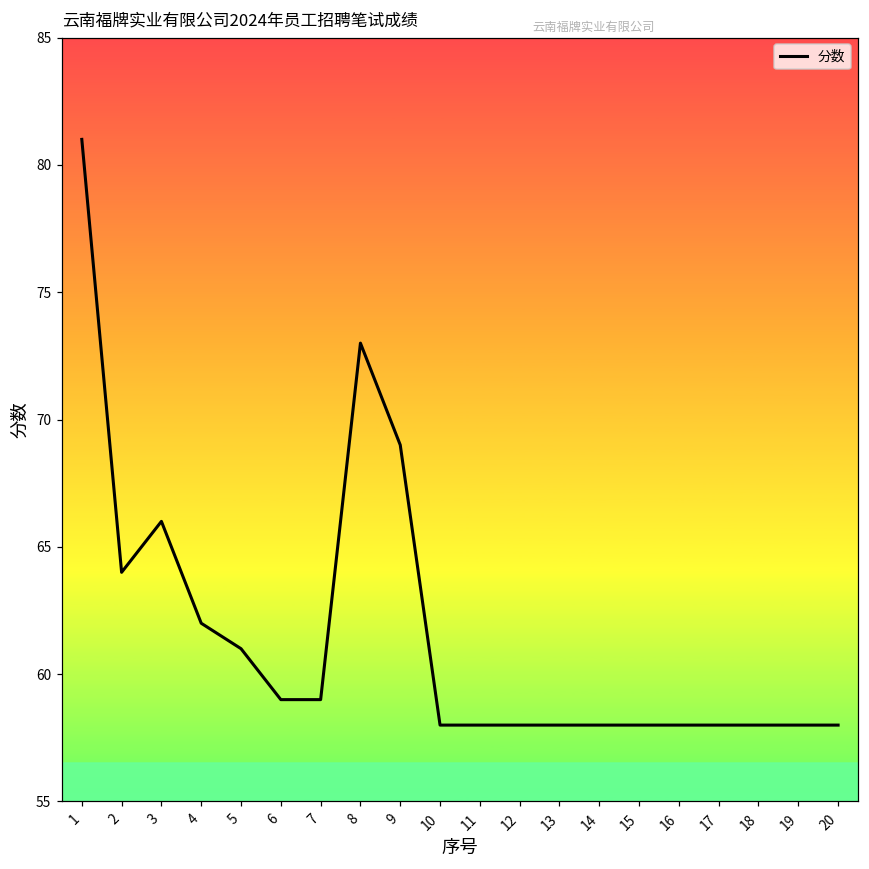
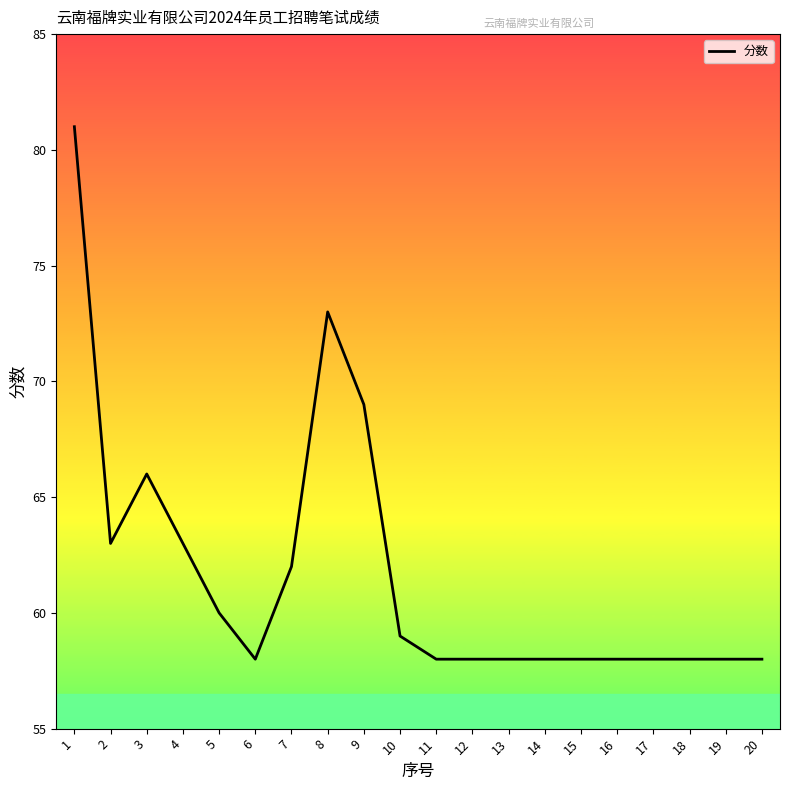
  {
    "1": 81,
-   "2": 64,
+   "2": 63,
    "3": 66,
-   "4": 62,
-   "5": 61,
-   "6": 59,
-   "7": 59,
+   "4": 63,
+   "5": 60,
+   "6": 58,
+   "7": 62,
    "8": 73,
    "9": 69,
-   "10": 58,
+   "10": 59,
    "11": 58,
    "12": 58,
    "13": 58,
    "14": 58,
    "15": 58,
    "16": 58,
    "17": 58,
    "18": 58,
    "19": 58,
    "20": 58
  }
